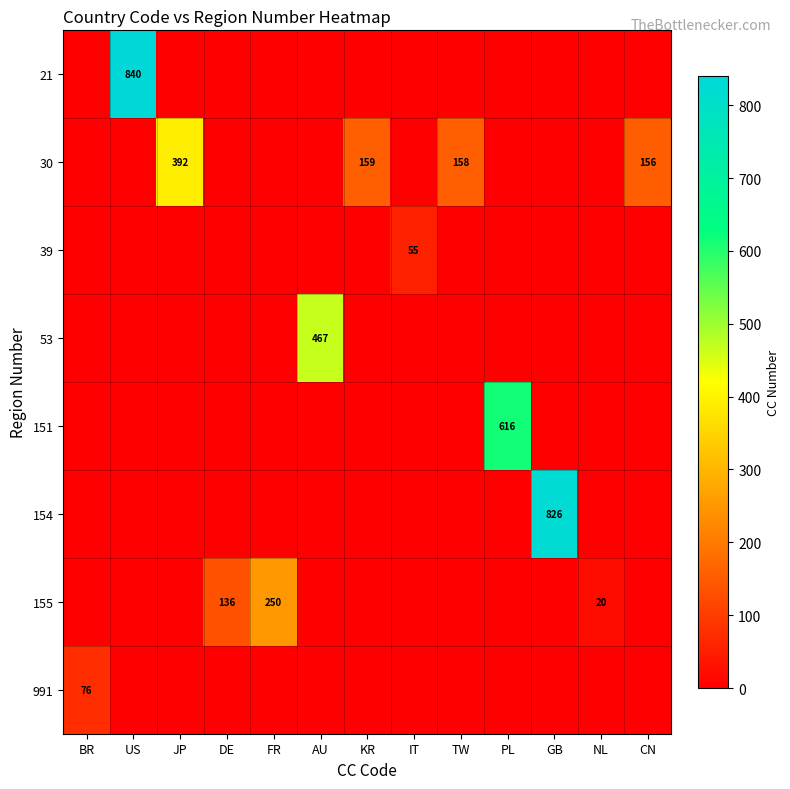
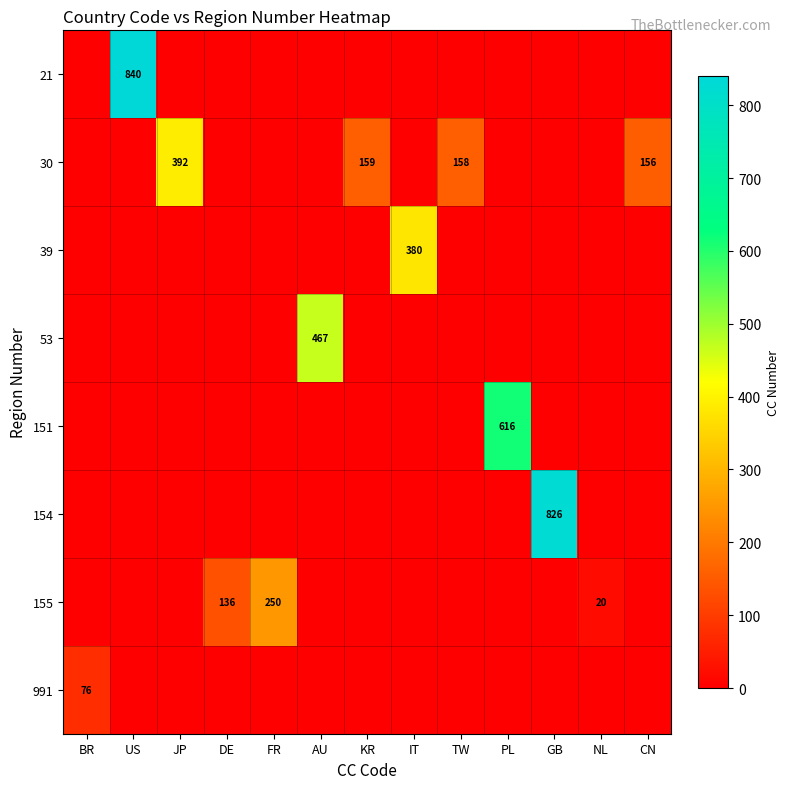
  {
    "21": {
      "US": 840
    },
    "30": {
      "JP": 392,
      "KR": 159,
      "TW": 158,
      "CN": 156
    },
    "39": {
-     "IT": 55
+     "IT": 380
    },
    "53": {
      "AU": 467
    },
    "151": {
      "PL": 616
    },
    "154": {
      "GB": 826
    },
    "155": {
      "DE": 136,
      "FR": 250,
      "NL": 20
    },
    "991": {
      "BR": 76
    }
  }
